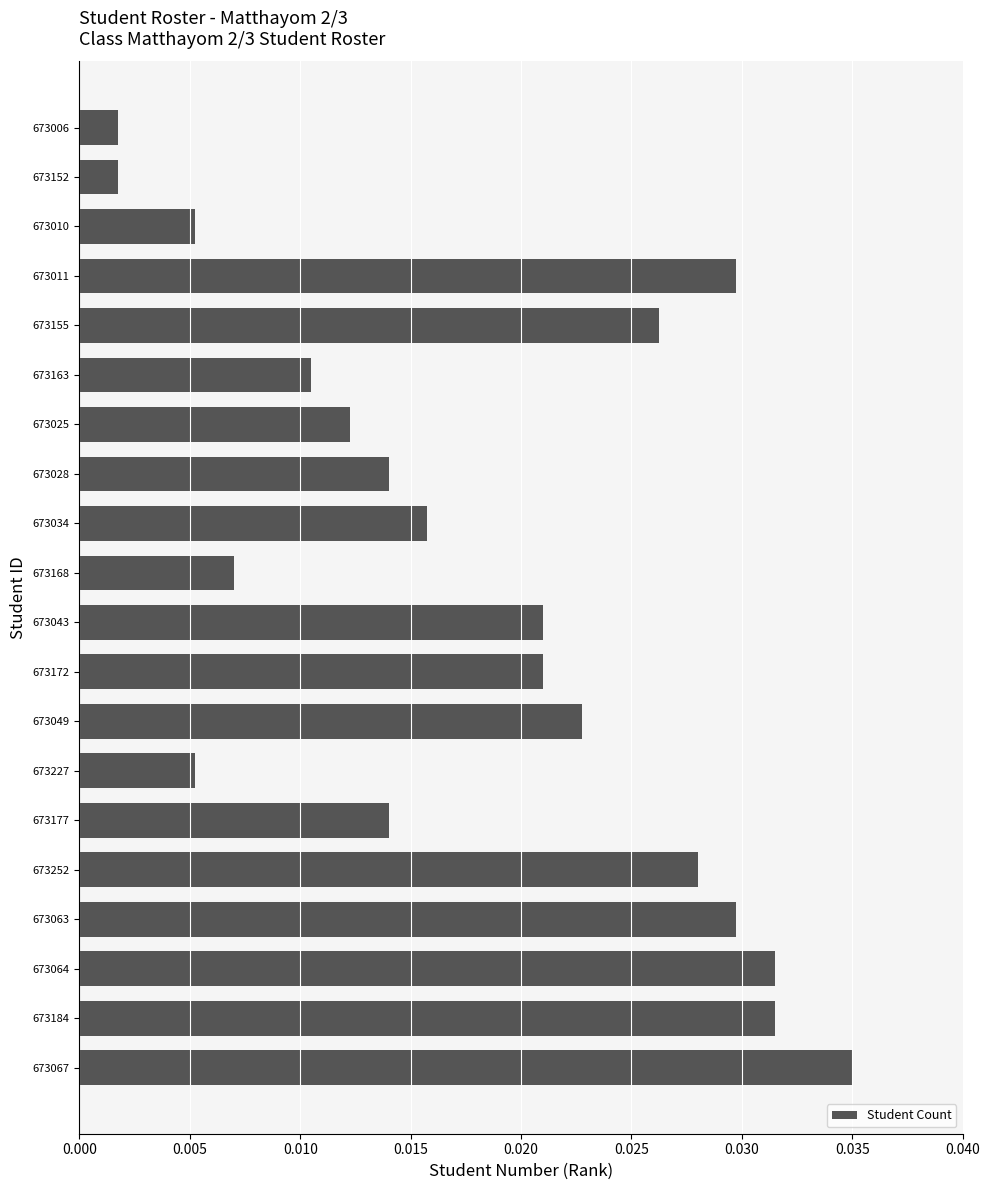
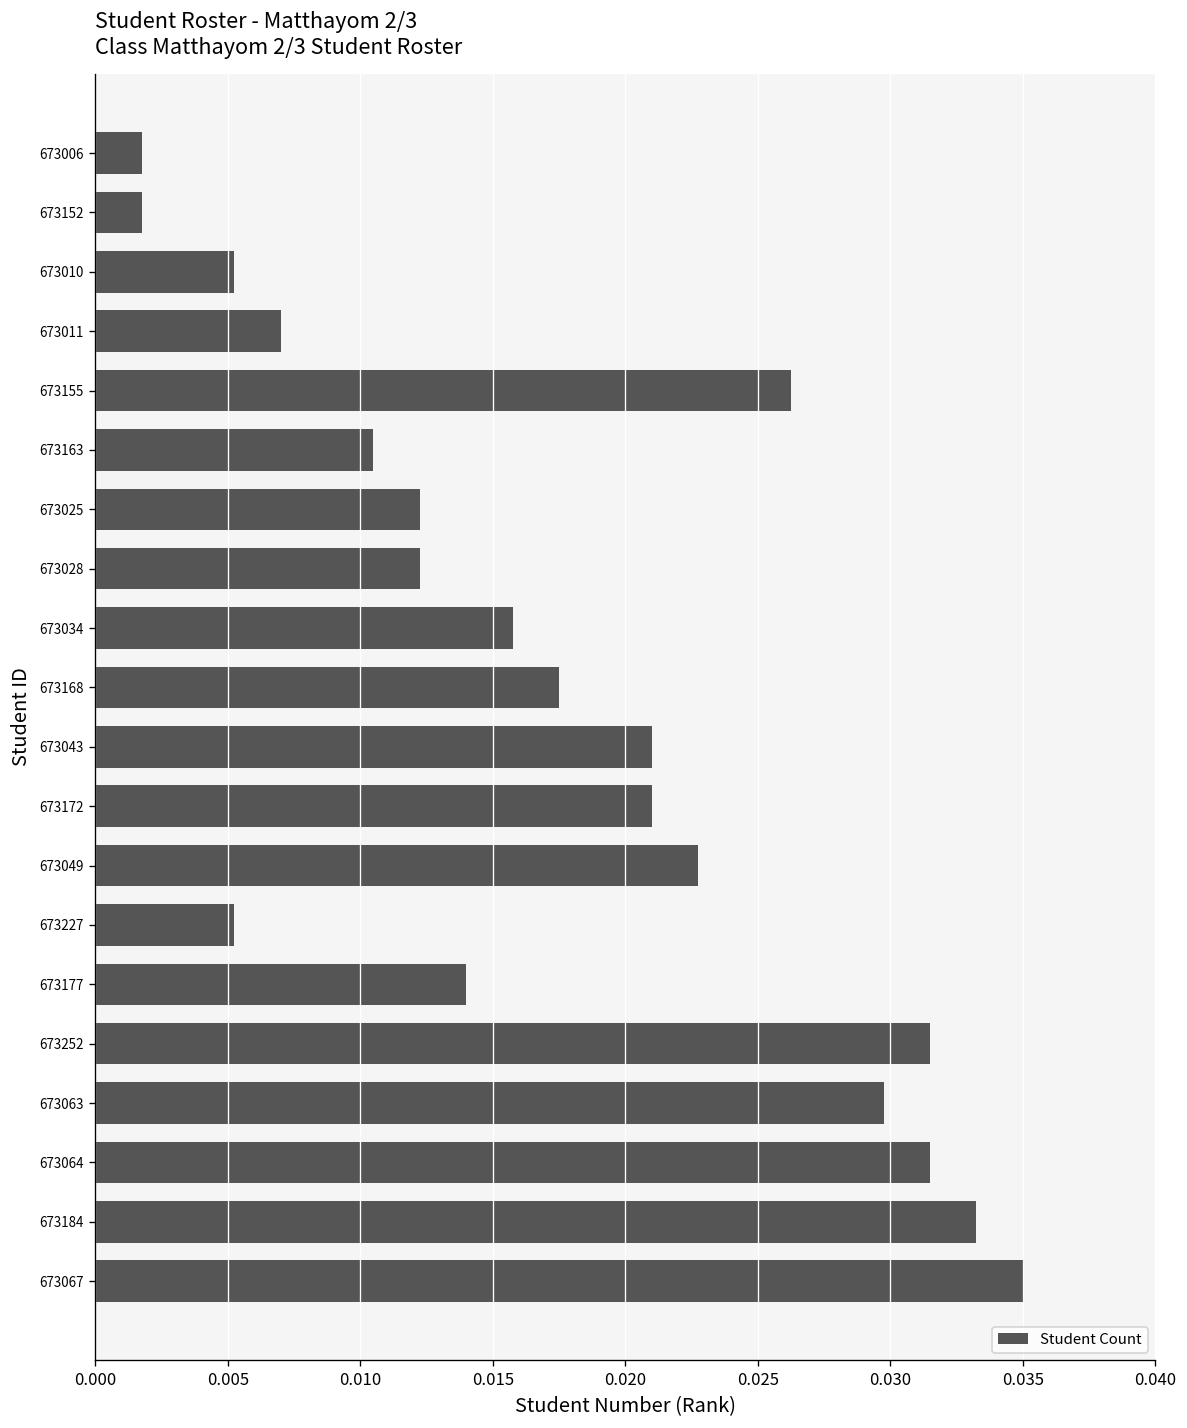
  {
    "673006": 0.0018,
    "673152": 0.0018,
    "673010": 0.0053,
-   "673011": 0.0298,
+   "673011": 0.0070,
    "673155": 0.0263,
    "673163": 0.0105,
    "673025": 0.0123,
-   "673028": 0.0140,
+   "673028": 0.0123,
    "673034": 0.0158,
-   "673168": 0.0070,
+   "673168": 0.0175,
    "673043": 0.0210,
    "673172": 0.0210,
    "673049": 0.0228,
    "673227": 0.0053,
    "673177": 0.0140,
-   "673252": 0.0280,
+   "673252": 0.0315,
    "673063": 0.0298,
    "673064": 0.0315,
-   "673184": 0.0315,
+   "673184": 0.0333,
    "673067": 0.0350
  }
